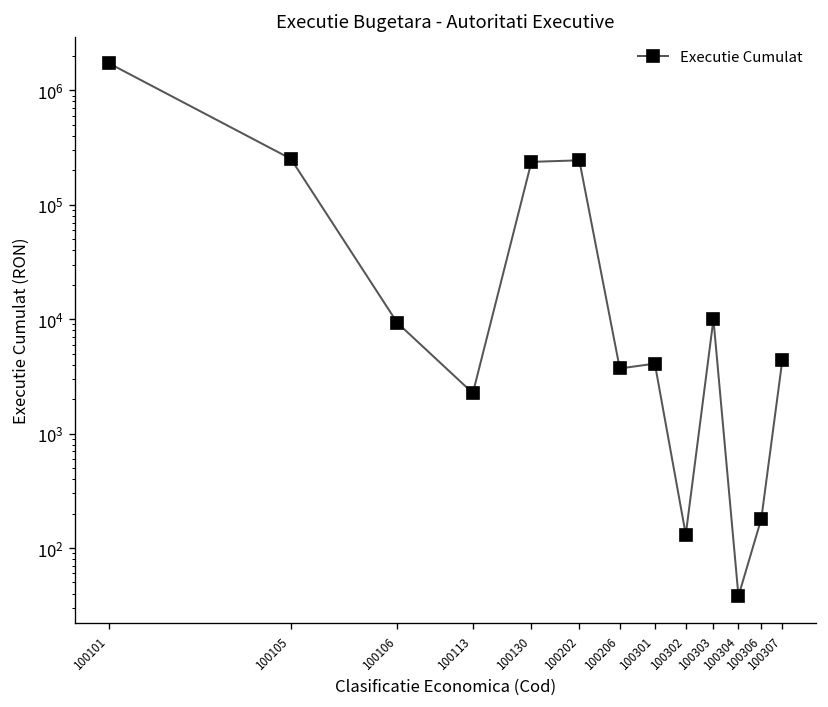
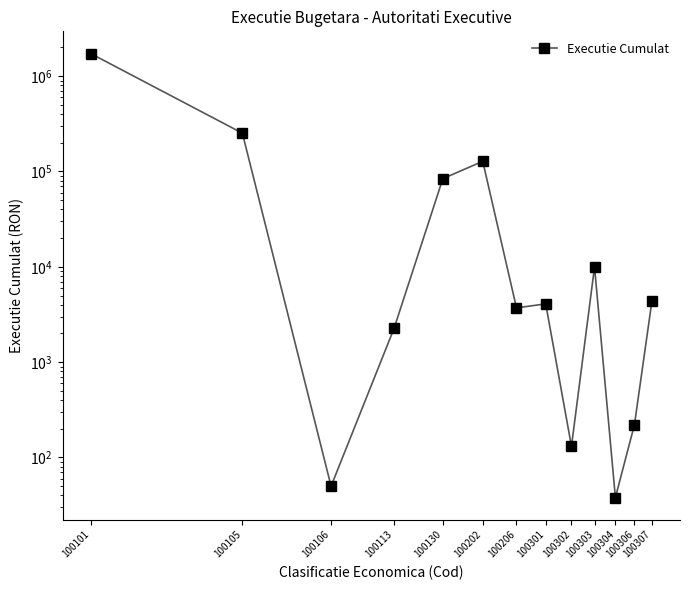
  {
    "100101": 1700000,
    "100105": 250000,
-   "100106": 9000,
+   "100106": 50,
    "100113": 2300,
-   "100130": 240000,
-   "100202": 240000,
+   "100130": 80000,
+   "100202": 130000,
    "100206": 3700,
    "100301": 4100,
    "100302": 130,
    "100303": 10000,
    "100304": 38,
-   "100306": 180,
+   "100306": 220,
    "100307": 4000
  }
